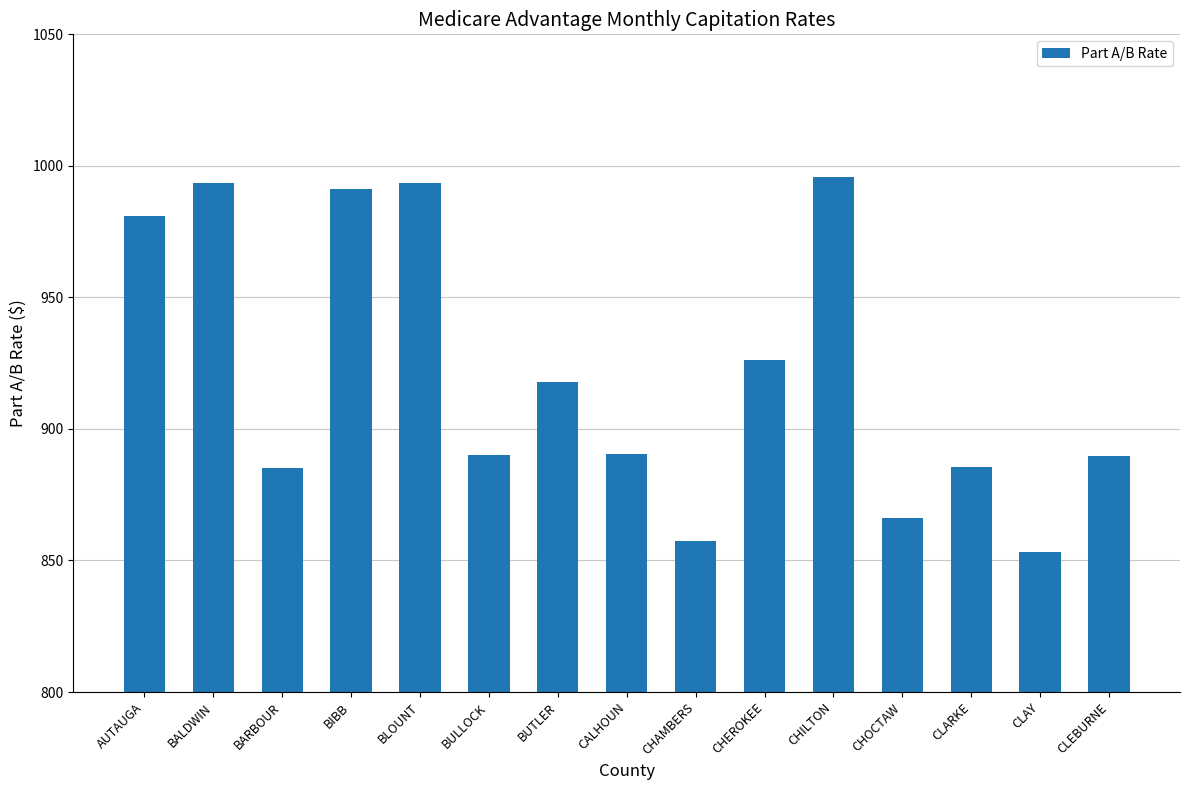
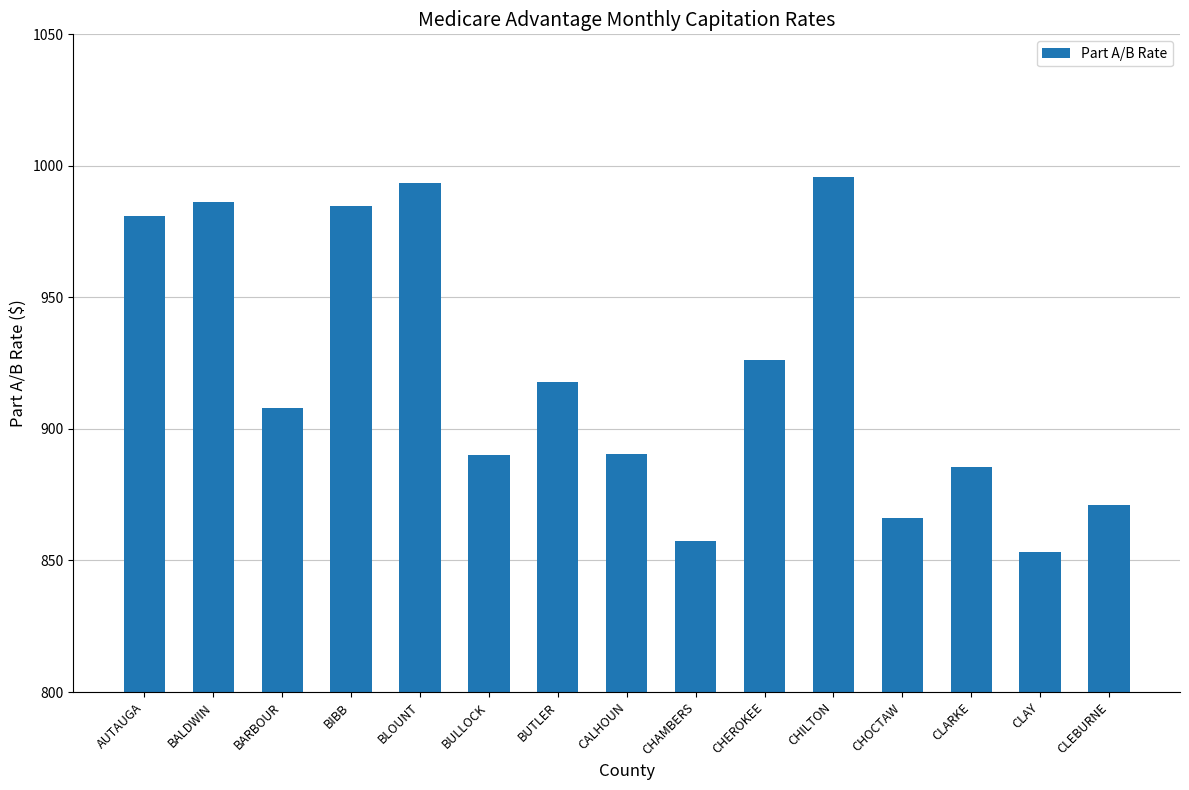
  {
    "AUTAUGA": 981,
-   "BALDWIN": 994,
-   "BARBOUR": 885,
-   "BIBB": 991,
+   "BALDWIN": 986,
+   "BARBOUR": 908,
+   "BIBB": 985,
    "BLOUNT": 994,
    "BULLOCK": 890,
    "BUTLER": 918,
    "CALHOUN": 891,
    "CHAMBERS": 857,
    "CHEROKEE": 926,
    "CHILTON": 996,
    "CHOCTAW": 866,
    "CLARKE": 886,
    "CLAY": 853,
-   "CLEBURNE": 890
+   "CLEBURNE": 871
  }
